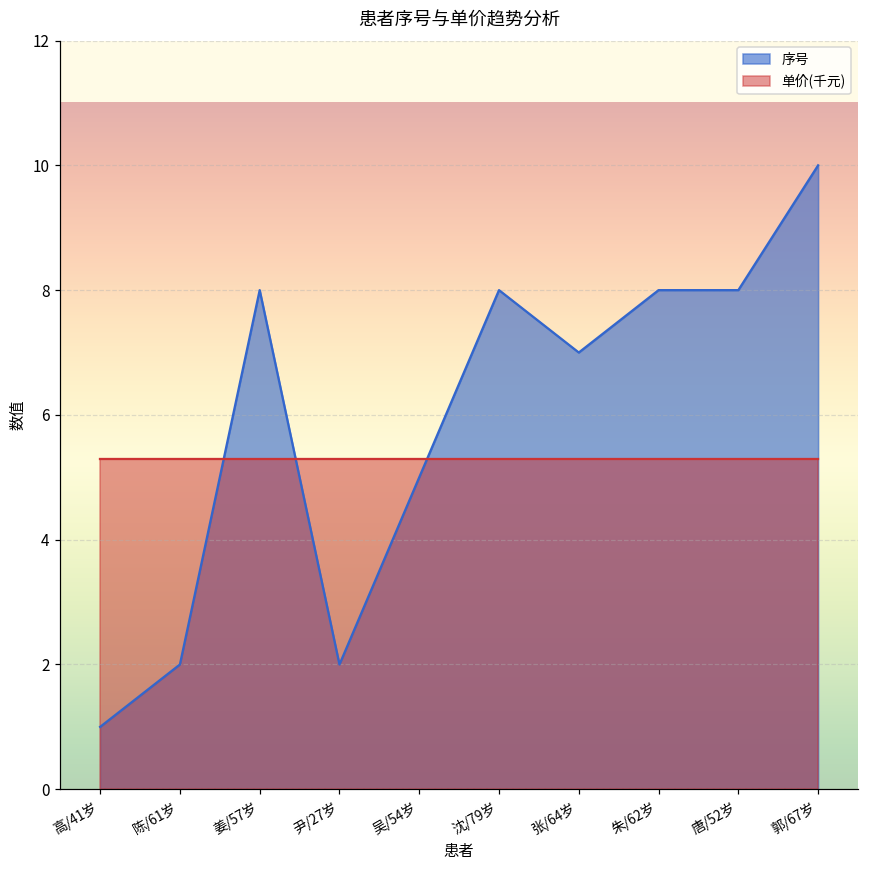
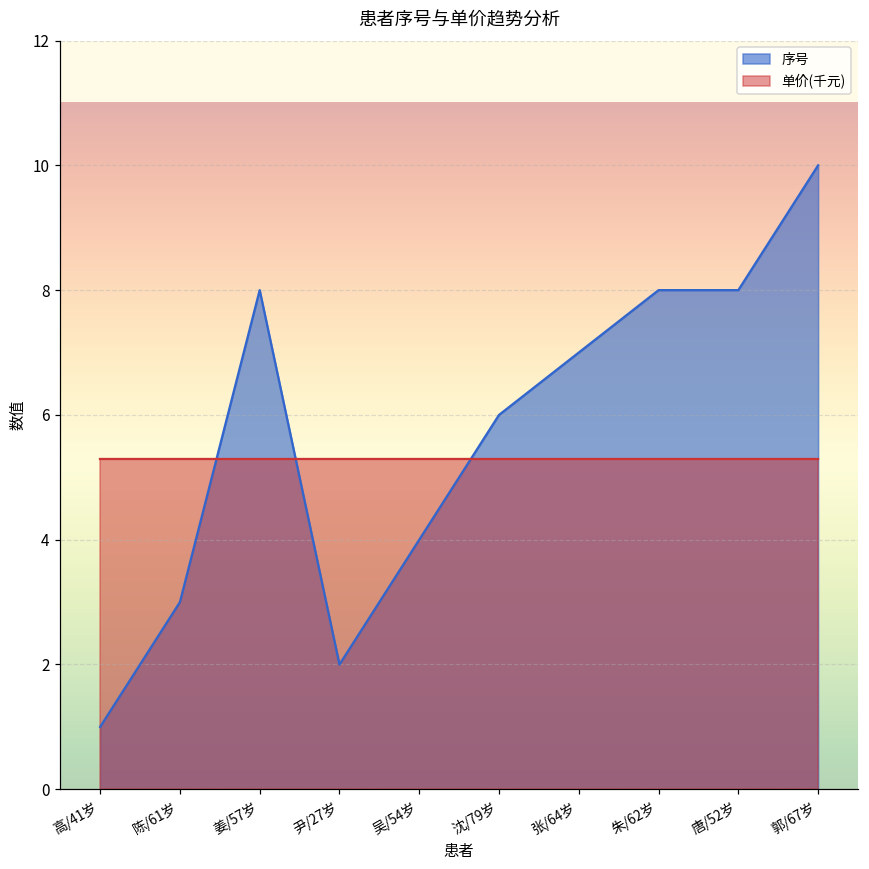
  {
    "序号": {
      "高/41岁": 1,
-     "陈/61岁": 2,
+     "陈/61岁": 3,
      "姜/57岁": 8,
      "尹/27岁": 2,
-     "吴/54岁": 5,
-     "沈/79岁": 8,
+     "吴/54岁": 4,
+     "沈/79岁": 6,
      "张/64岁": 7,
      "朱/62岁": 8,
      "唐/52岁": 8,
      "郭/67岁": 10
    },
    "单价(千元)": {
      "高/41岁": 5.3,
      "陈/61岁": 5.3,
      "姜/57岁": 5.3,
      "尹/27岁": 5.3,
      "吴/54岁": 5.3,
      "沈/79岁": 5.3,
      "张/64岁": 5.3,
      "朱/62岁": 5.3,
      "唐/52岁": 5.3,
      "郭/67岁": 5.3
    }
  }
